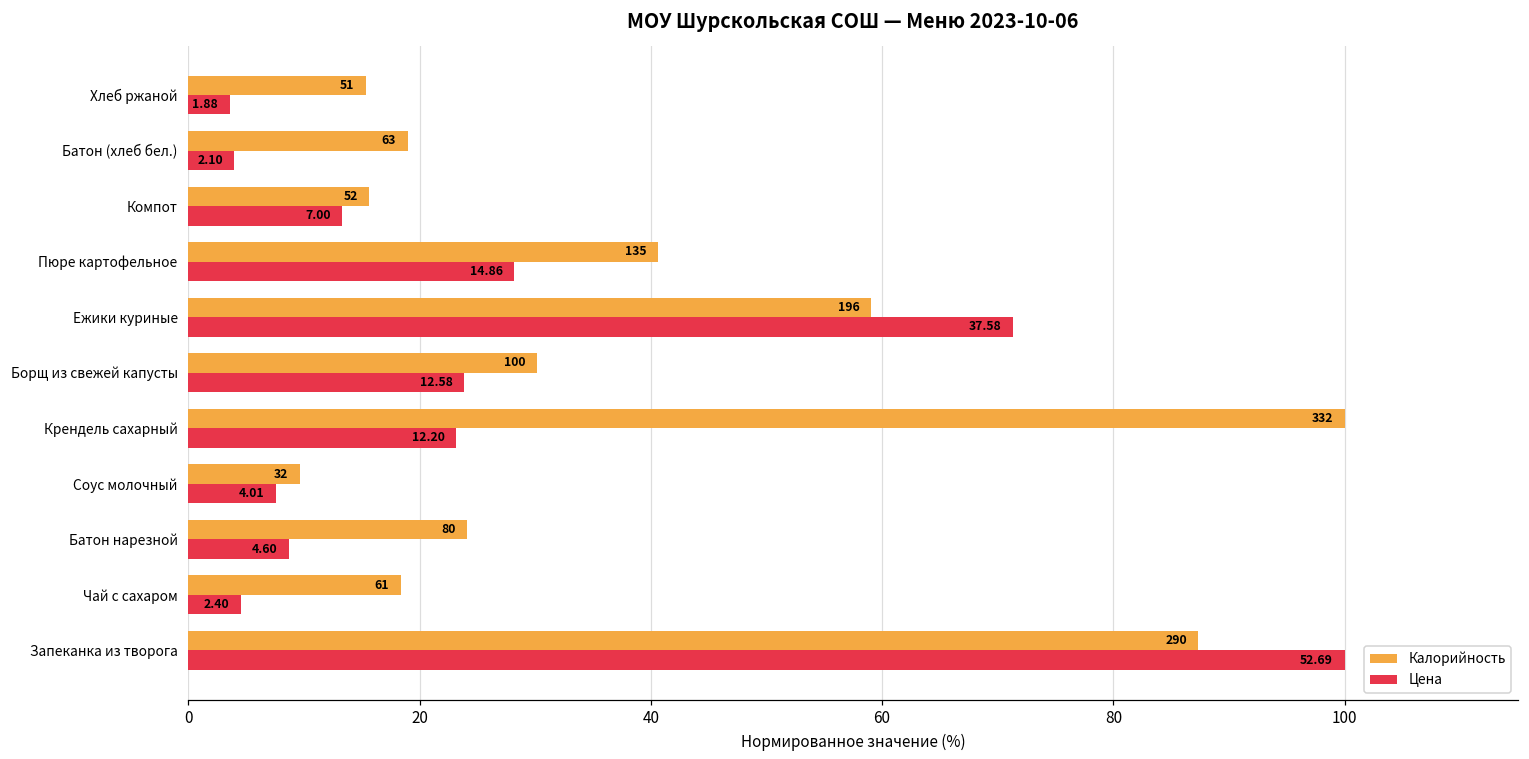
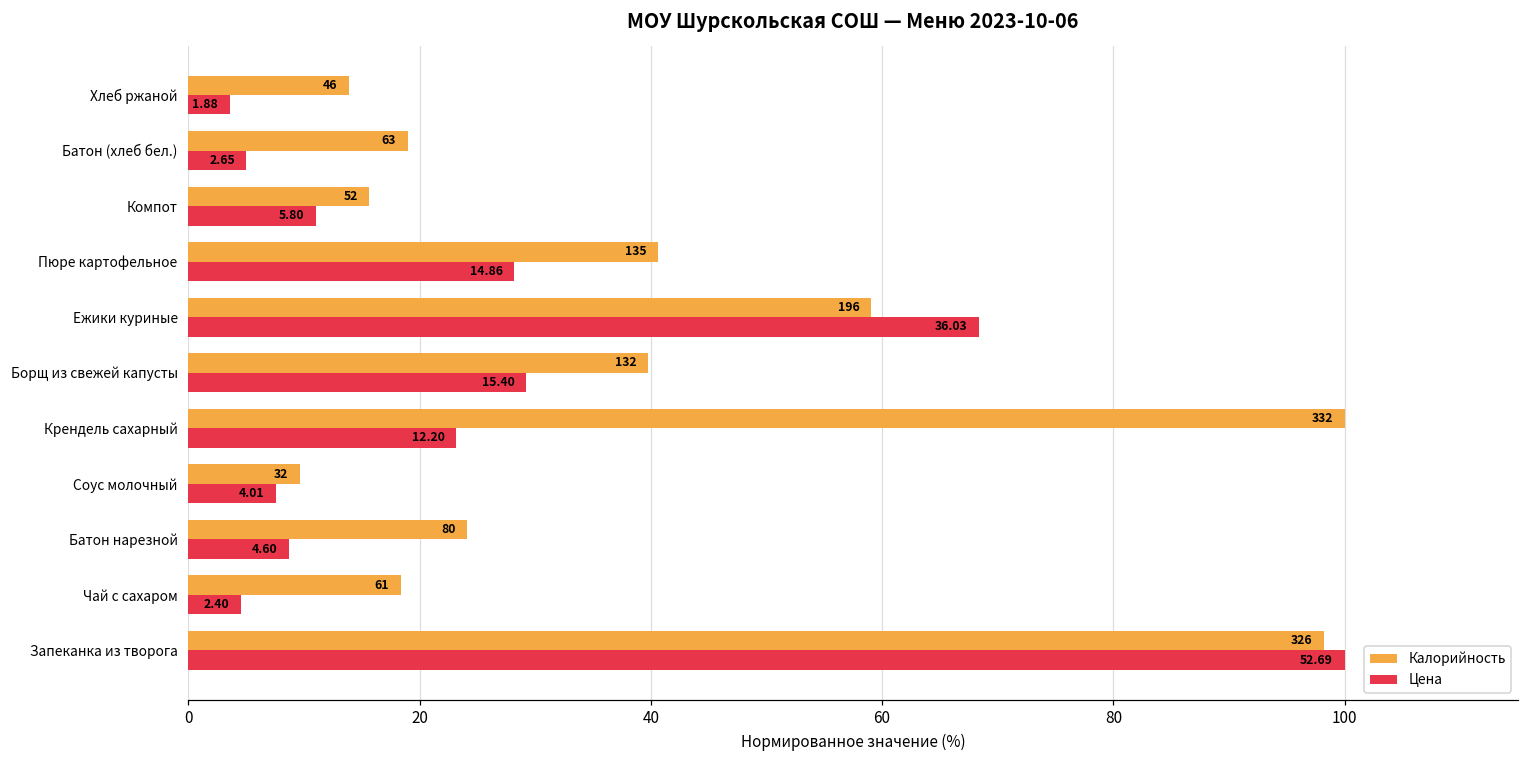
  {
    "Калорийность": {
-     "Хлеб ржаной": 51,
-     "Борщ из свежей капусты": 100,
-     "Запеканка из творога": 290
+     "Хлеб ржаной": 46,
+     "Борщ из свежей капусты": 132,
+     "Запеканка из творога": 326
    },
    "Цена": {
-     "Батон (хлеб бел.)": 2.10,
-     "Компот": 7.00,
-     "Ежики куриные": 37.58,
-     "Борщ из свежей капусты": 12.58
+     "Батон (хлеб бел.)": 2.65,
+     "Компот": 5.80,
+     "Ежики куриные": 36.03,
+     "Борщ из свежей капусты": 15.40
    }
  }
